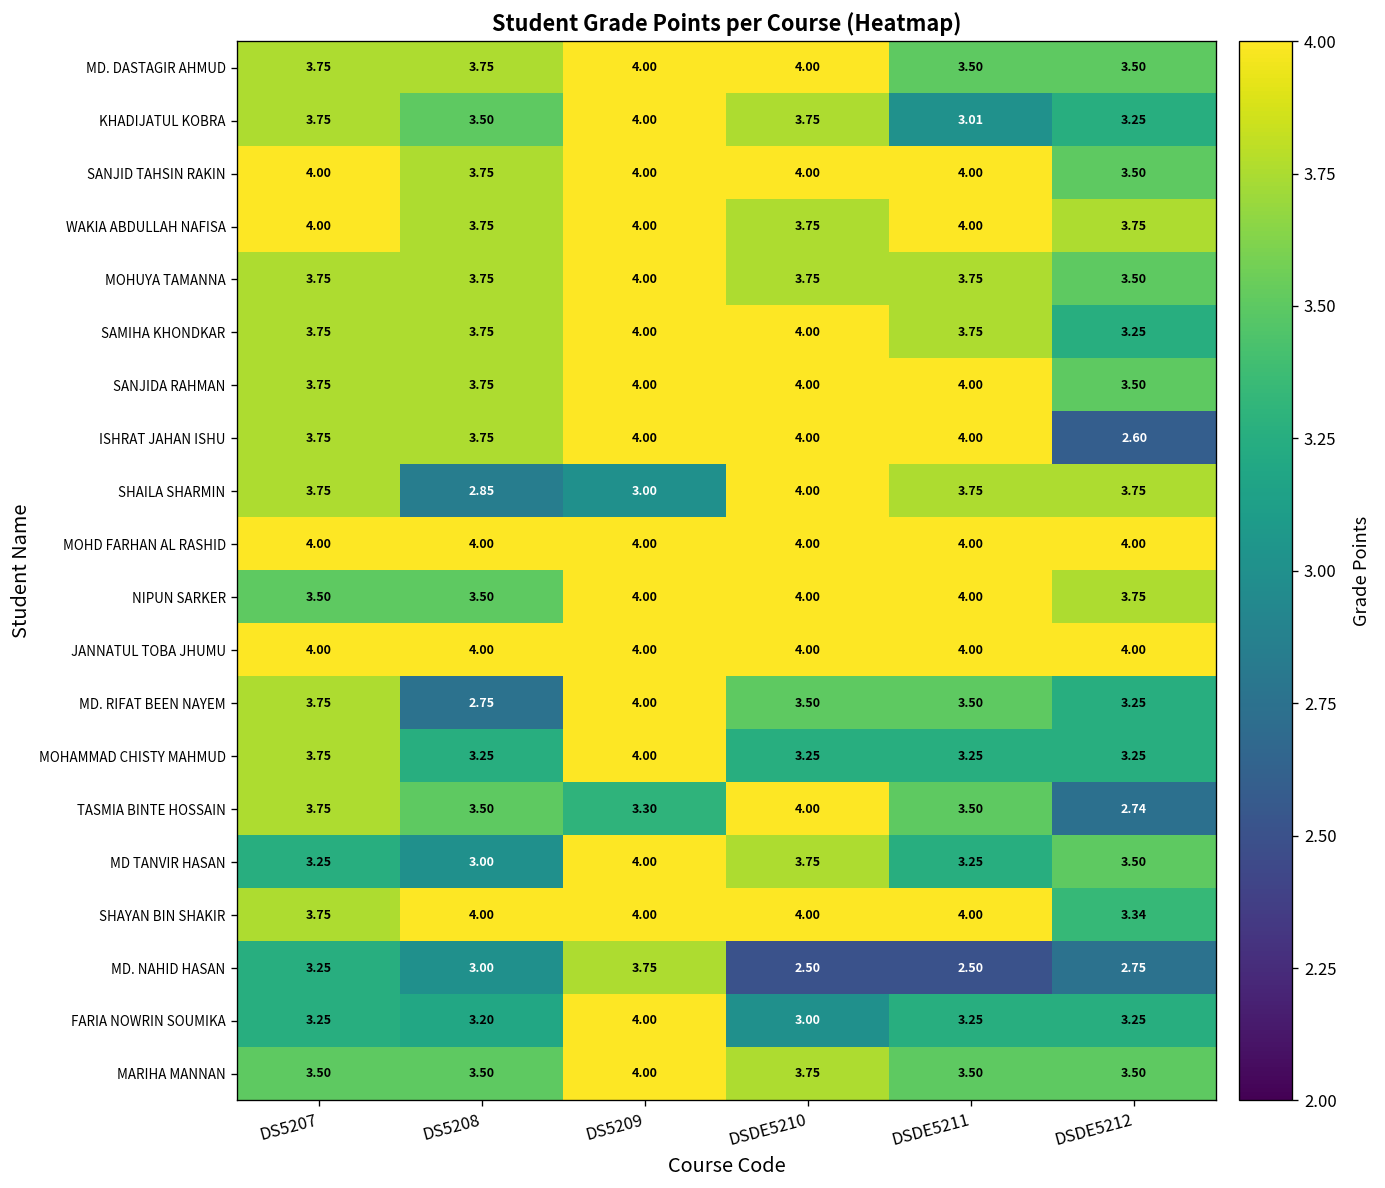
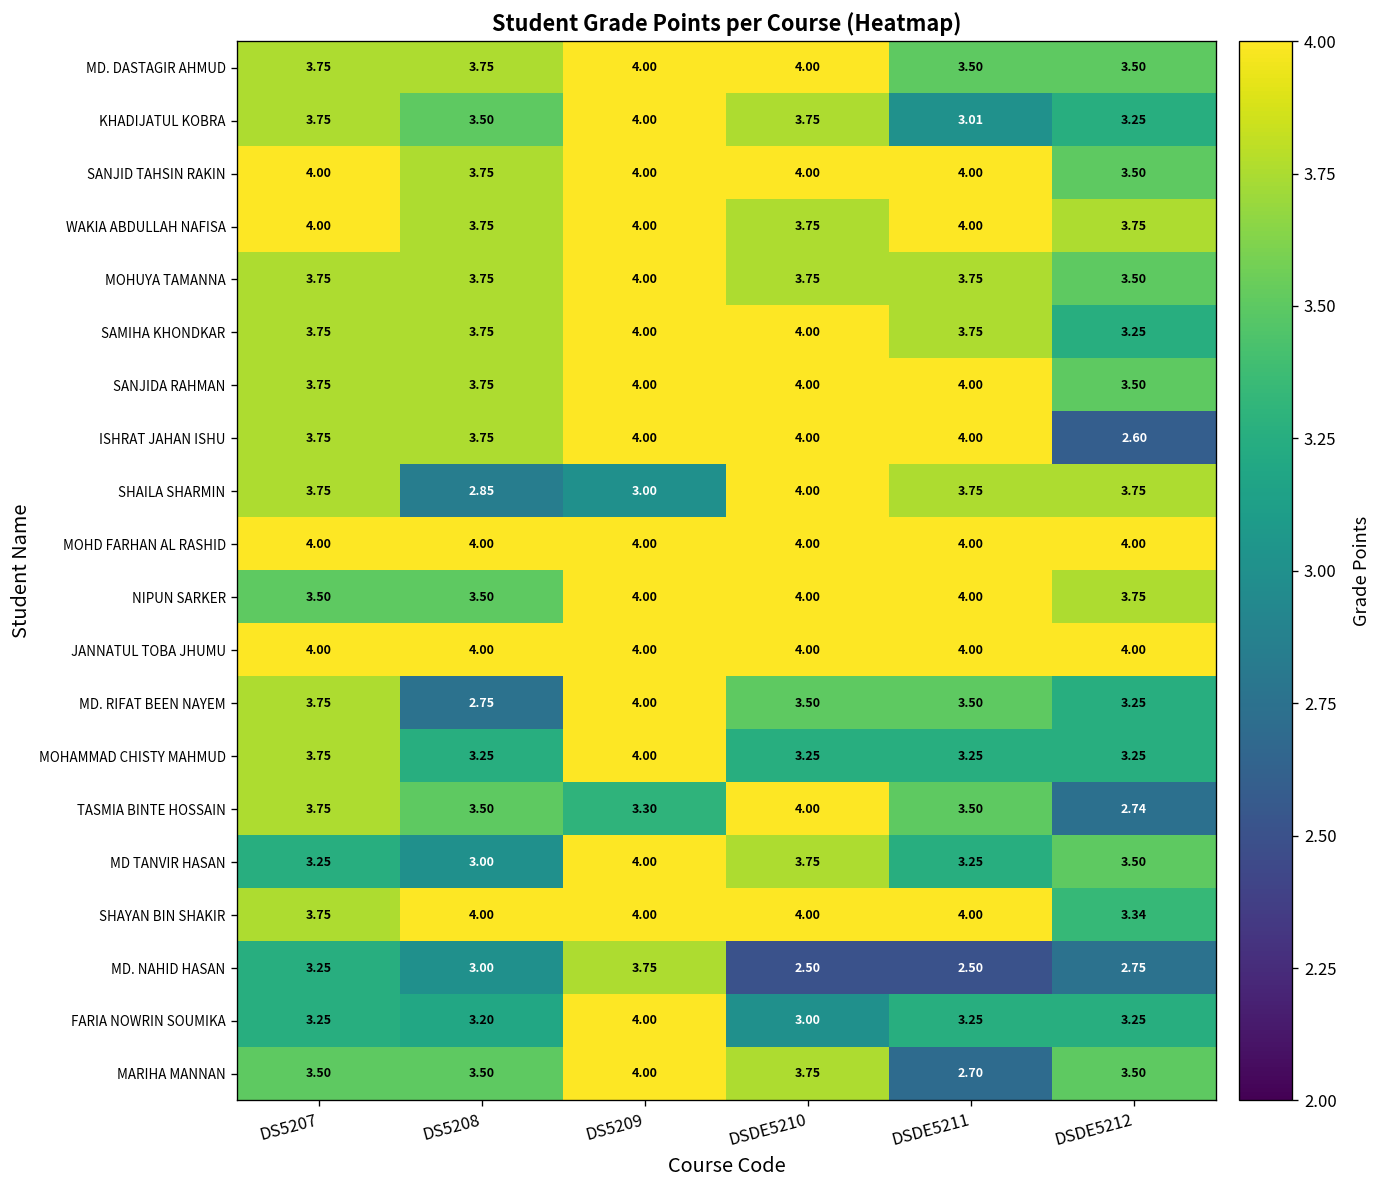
  {
    "MD. DASTAGIR AHMUD": {
      "DS5207": 3.75,
      "DS5208": 3.75,
      "DS5209": 4.00,
      "DSDE5210": 4.00,
      "DSDE5211": 3.50,
      "DSDE5212": 3.50
    },
    "KHADIJATUL KOBRA": {
      "DS5207": 3.75,
      "DS5208": 3.50,
      "DS5209": 4.00,
      "DSDE5210": 3.75,
      "DSDE5211": 3.01,
      "DSDE5212": 3.25
    },
    "SANJID TAHSIN RAKIN": {
      "DS5207": 4.00,
      "DS5208": 3.75,
      "DS5209": 4.00,
      "DSDE5210": 4.00,
      "DSDE5211": 4.00,
      "DSDE5212": 3.50
    },
    "WAKIA ABDULLAH NAFISA": {
      "DS5207": 4.00,
      "DS5208": 3.75,
      "DS5209": 4.00,
      "DSDE5210": 3.75,
      "DSDE5211": 4.00,
      "DSDE5212": 3.75
    },
    "MOHUYA TAMANNA": {
      "DS5207": 3.75,
      "DS5208": 3.75,
      "DS5209": 4.00,
      "DSDE5210": 3.75,
      "DSDE5211": 3.75,
      "DSDE5212": 3.50
    },
    "SAMIHA KHONDKAR": {
      "DS5207": 3.75,
      "DS5208": 3.75,
      "DS5209": 4.00,
      "DSDE5210": 4.00,
      "DSDE5211": 3.75,
      "DSDE5212": 3.25
    },
    "SANJIDA RAHMAN": {
      "DS5207": 3.75,
      "DS5208": 3.75,
      "DS5209": 4.00,
      "DSDE5210": 4.00,
      "DSDE5211": 4.00,
      "DSDE5212": 3.50
    },
    "ISHRAT JAHAN ISHU": {
      "DS5207": 3.75,
      "DS5208": 3.75,
      "DS5209": 4.00,
      "DSDE5210": 4.00,
      "DSDE5211": 4.00,
      "DSDE5212": 2.60
    },
    "SHAILA SHARMIN": {
      "DS5207": 3.75,
      "DS5208": 2.85,
      "DS5209": 3.00,
      "DSDE5210": 4.00,
      "DSDE5211": 3.75,
      "DSDE5212": 3.75
    },
    "MOHD FARHAN AL RASHID": {
      "DS5207": 4.00,
      "DS5208": 4.00,
      "DS5209": 4.00,
      "DSDE5210": 4.00,
      "DSDE5211": 4.00,
      "DSDE5212": 4.00
    },
    "NIPUN SARKER": {
      "DS5207": 3.50,
      "DS5208": 3.50,
      "DS5209": 4.00,
      "DSDE5210": 4.00,
      "DSDE5211": 4.00,
      "DSDE5212": 3.75
    },
    "JANNATUL TOBA JHUMU": {
      "DS5207": 4.00,
      "DS5208": 4.00,
      "DS5209": 4.00,
      "DSDE5210": 4.00,
      "DSDE5211": 4.00,
      "DSDE5212": 4.00
    },
    "MD. RIFAT BEEN NAYEM": {
      "DS5207": 3.75,
      "DS5208": 2.75,
      "DS5209": 4.00,
      "DSDE5210": 3.50,
      "DSDE5211": 3.50,
      "DSDE5212": 3.25
    },
    "MOHAMMAD CHISTY MAHMUD": {
      "DS5207": 3.75,
      "DS5208": 3.25,
      "DS5209": 4.00,
      "DSDE5210": 3.25,
      "DSDE5211": 3.25,
      "DSDE5212": 3.25
    },
    "TASMIA BINTE HOSSAIN": {
      "DS5207": 3.75,
      "DS5208": 3.50,
      "DS5209": 3.30,
      "DSDE5210": 4.00,
      "DSDE5211": 3.50,
      "DSDE5212": 2.74
    },
    "MD TANVIR HASAN": {
      "DS5207": 3.25,
      "DS5208": 3.00,
      "DS5209": 4.00,
      "DSDE5210": 3.75,
      "DSDE5211": 3.25,
      "DSDE5212": 3.50
    },
    "SHAYAN BIN SHAKIR": {
      "DS5207": 3.75,
      "DS5208": 4.00,
      "DS5209": 4.00,
      "DSDE5210": 4.00,
      "DSDE5211": 4.00,
      "DSDE5212": 3.34
    },
    "MD. NAHID HASAN": {
      "DS5207": 3.25,
      "DS5208": 3.00,
      "DS5209": 3.75,
      "DSDE5210": 2.50,
      "DSDE5211": 2.50,
      "DSDE5212": 2.75
    },
    "FARIA NOWRIN SOUMIKA": {
      "DS5207": 3.25,
      "DS5208": 3.20,
      "DS5209": 4.00,
      "DSDE5210": 3.00,
      "DSDE5211": 3.25,
      "DSDE5212": 3.25
    },
    "MARIHA MANNAN": {
      "DS5207": 3.50,
      "DS5208": 3.50,
      "DS5209": 4.00,
      "DSDE5210": 3.75,
-     "DSDE5211": 3.50,
+     "DSDE5211": 2.70,
      "DSDE5212": 3.50
    }
  }
